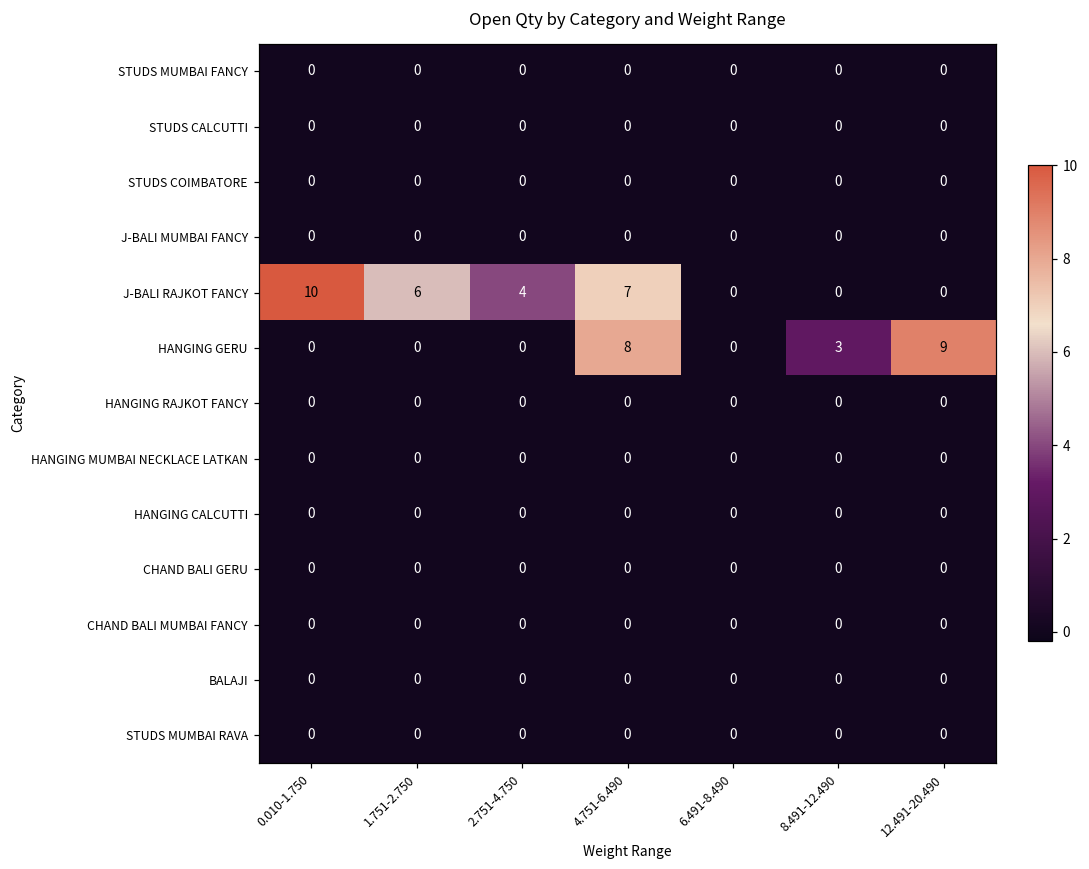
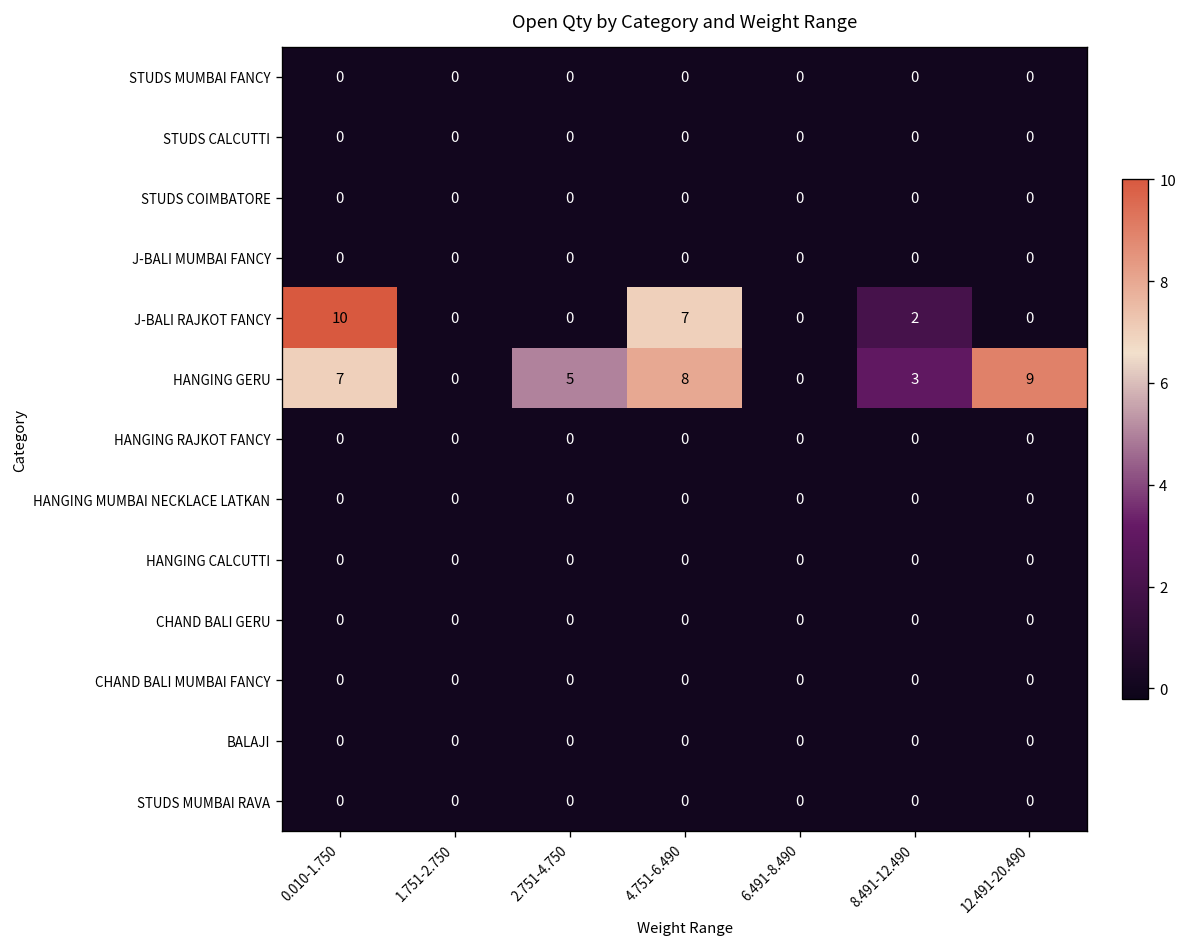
  {
    "STUDS MUMBAI FANCY": {
      "0.010-1.750": 0,
      "1.751-2.750": 0,
      "2.751-4.750": 0,
      "4.751-6.490": 0,
      "6.491-8.490": 0,
      "8.491-12.490": 0,
      "12.491-20.490": 0
    },
    "STUDS CALCUTTI": {
      "0.010-1.750": 0,
      "1.751-2.750": 0,
      "2.751-4.750": 0,
      "4.751-6.490": 0,
      "6.491-8.490": 0,
      "8.491-12.490": 0,
      "12.491-20.490": 0
    },
    "STUDS COIMBATORE": {
      "0.010-1.750": 0,
      "1.751-2.750": 0,
      "2.751-4.750": 0,
      "4.751-6.490": 0,
      "6.491-8.490": 0,
      "8.491-12.490": 0,
      "12.491-20.490": 0
    },
    "J-BALI MUMBAI FANCY": {
      "0.010-1.750": 0,
      "1.751-2.750": 0,
      "2.751-4.750": 0,
      "4.751-6.490": 0,
      "6.491-8.490": 0,
      "8.491-12.490": 0,
      "12.491-20.490": 0
    },
    "J-BALI RAJKOT FANCY": {
      "0.010-1.750": 10,
-     "1.751-2.750": 6,
-     "2.751-4.750": 4,
+     "1.751-2.750": 0,
+     "2.751-4.750": 0,
      "4.751-6.490": 7,
      "6.491-8.490": 0,
-     "8.491-12.490": 0,
+     "8.491-12.490": 2,
      "12.491-20.490": 0
    },
    "HANGING GERU": {
-     "0.010-1.750": 0,
+     "0.010-1.750": 7,
      "1.751-2.750": 0,
-     "2.751-4.750": 0,
+     "2.751-4.750": 5,
      "4.751-6.490": 8,
      "6.491-8.490": 0,
      "8.491-12.490": 3,
      "12.491-20.490": 9
    },
    "HANGING RAJKOT FANCY": {
      "0.010-1.750": 0,
      "1.751-2.750": 0,
      "2.751-4.750": 0,
      "4.751-6.490": 0,
      "6.491-8.490": 0,
      "8.491-12.490": 0,
      "12.491-20.490": 0
    },
    "HANGING MUMBAI NECKLACE LATKAN": {
      "0.010-1.750": 0,
      "1.751-2.750": 0,
      "2.751-4.750": 0,
      "4.751-6.490": 0,
      "6.491-8.490": 0,
      "8.491-12.490": 0,
      "12.491-20.490": 0
    },
    "HANGING CALCUTTI": {
      "0.010-1.750": 0,
      "1.751-2.750": 0,
      "2.751-4.750": 0,
      "4.751-6.490": 0,
      "6.491-8.490": 0,
      "8.491-12.490": 0,
      "12.491-20.490": 0
    },
    "CHAND BALI GERU": {
      "0.010-1.750": 0,
      "1.751-2.750": 0,
      "2.751-4.750": 0,
      "4.751-6.490": 0,
      "6.491-8.490": 0,
      "8.491-12.490": 0,
      "12.491-20.490": 0
    },
    "CHAND BALI MUMBAI FANCY": {
      "0.010-1.750": 0,
      "1.751-2.750": 0,
      "2.751-4.750": 0,
      "4.751-6.490": 0,
      "6.491-8.490": 0,
      "8.491-12.490": 0,
      "12.491-20.490": 0
    },
    "BALAJI": {
      "0.010-1.750": 0,
      "1.751-2.750": 0,
      "2.751-4.750": 0,
      "4.751-6.490": 0,
      "6.491-8.490": 0,
      "8.491-12.490": 0,
      "12.491-20.490": 0
    },
    "STUDS MUMBAI RAVA": {
      "0.010-1.750": 0,
      "1.751-2.750": 0,
      "2.751-4.750": 0,
      "4.751-6.490": 0,
      "6.491-8.490": 0,
      "8.491-12.490": 0,
      "12.491-20.490": 0
    }
  }
